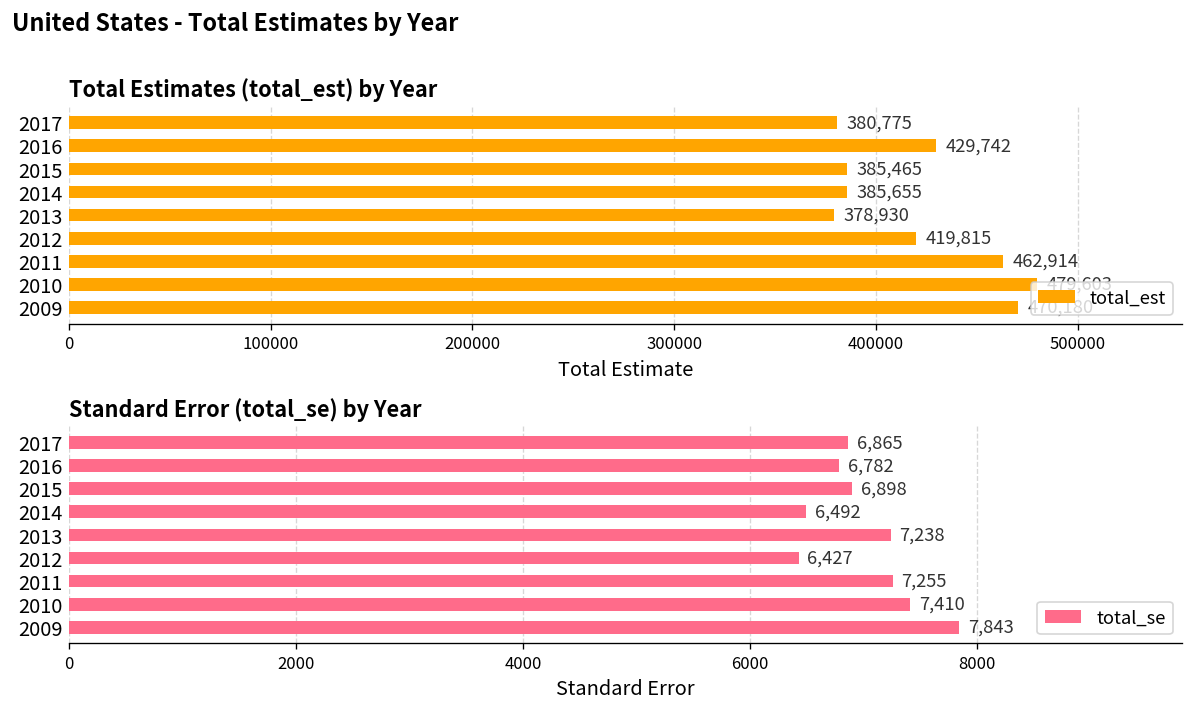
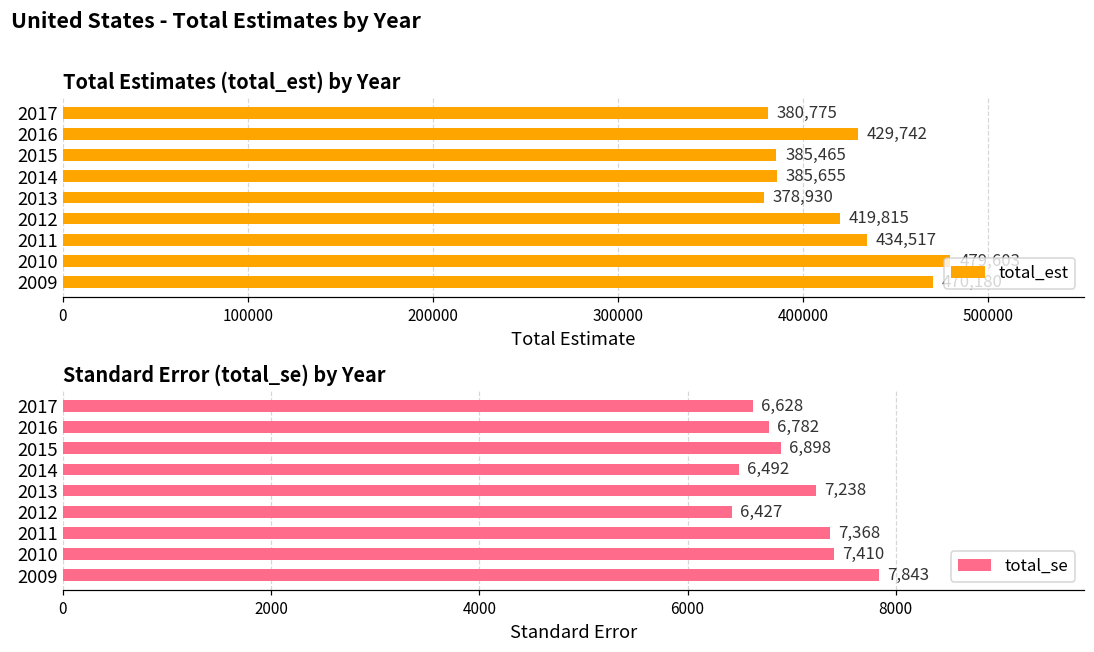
  {
    "Total Estimates (total_est) by Year": {
      "2017": "380,775",
      "2016": "429,742",
      "2015": "385,465",
      "2014": "385,655",
      "2013": "378,930",
      "2012": "419,815",
-     "2011": "462,914"
+     "2011": "434,517"
    },
    "Standard Error (total_se) by Year": {
-     "2017": "6,865",
+     "2017": "6,628",
      "2016": "6,782",
      "2015": "6,898",
      "2014": "6,492",
      "2013": "7,238",
      "2012": "6,427",
-     "2011": "7,255",
+     "2011": "7,368",
      "2010": "7,410",
      "2009": "7,843"
    }
  }
